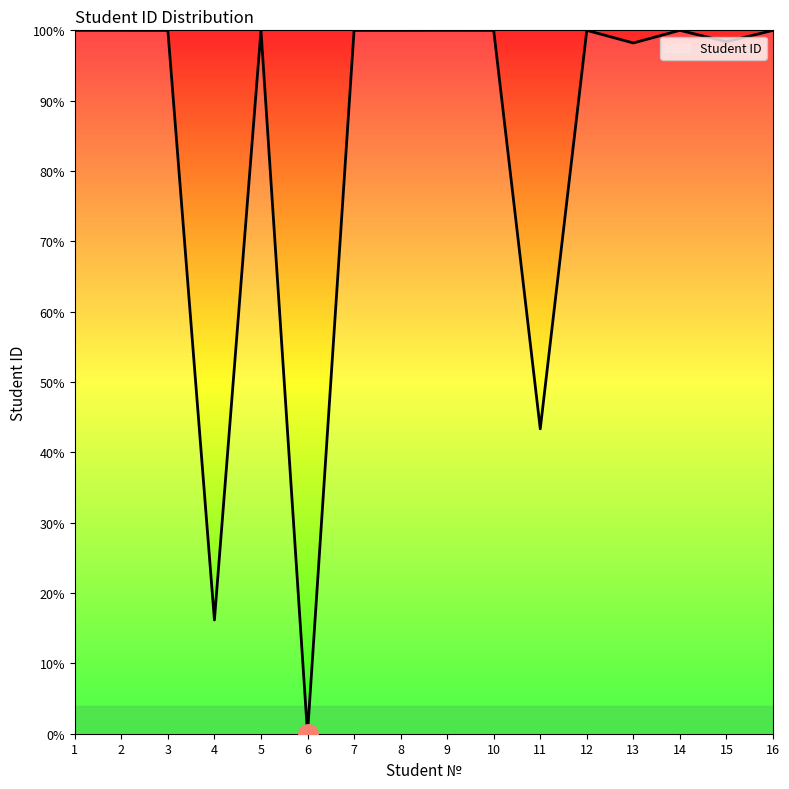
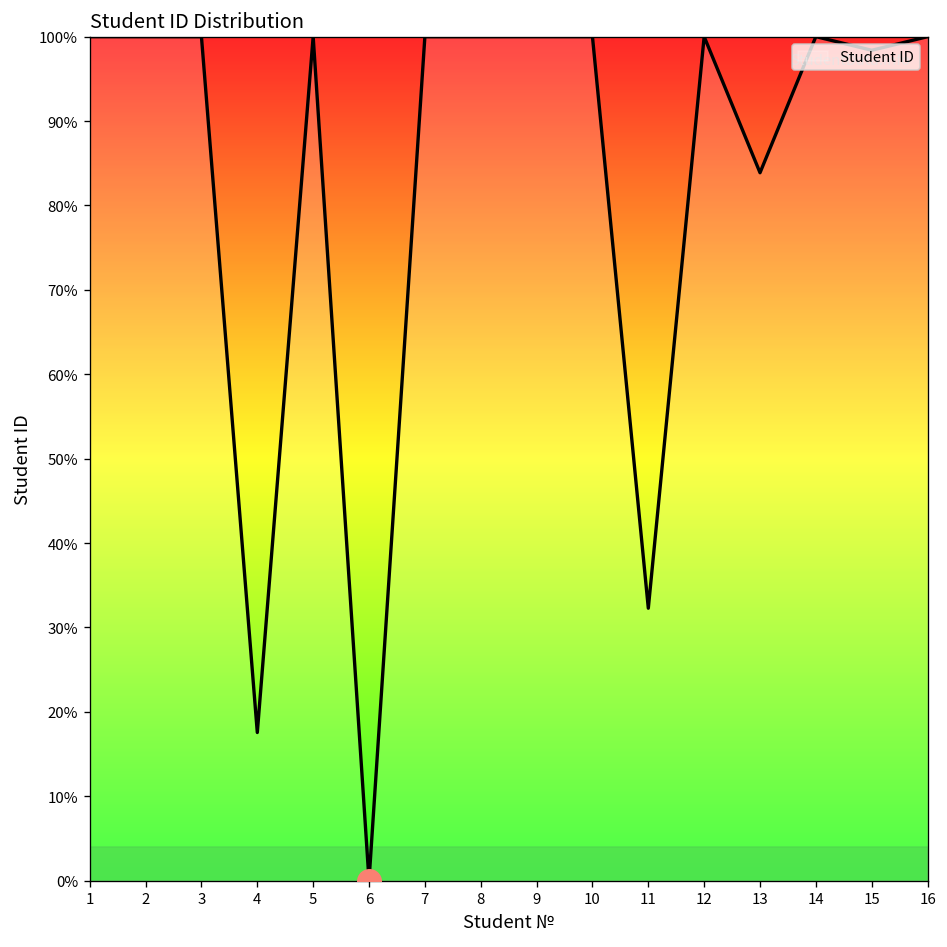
  {
    "Student ID": {
      "1": "100%",
      "2": "100%",
      "3": "100%",
-     "4": "16%",
+     "4": "18%",
      "5": "100%",
      "7": "100%",
      "8": "100%",
      "9": "100%",
      "10": "100%",
-     "11": "43%",
+     "11": "32%",
      "12": "100%",
-     "13": "98%",
+     "13": "84%",
      "14": "100%",
      "16": "100%"
    }
  }
